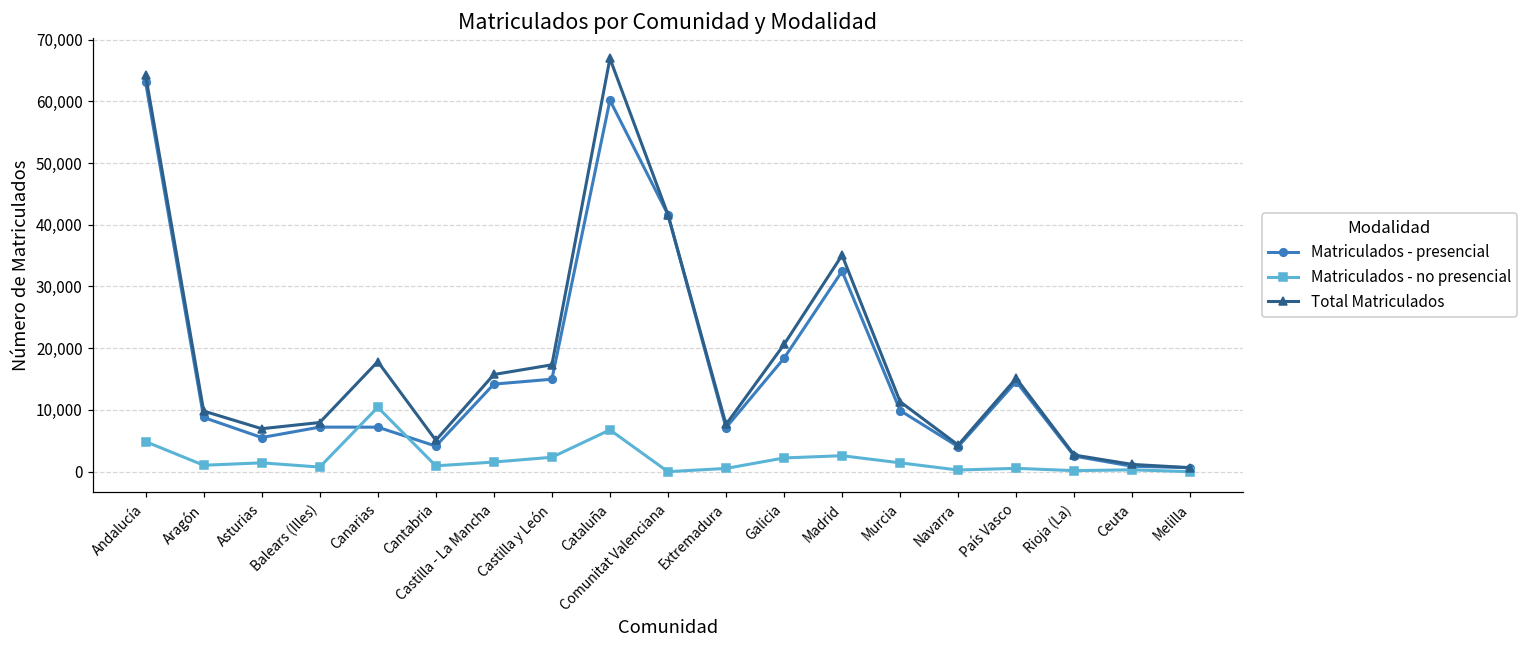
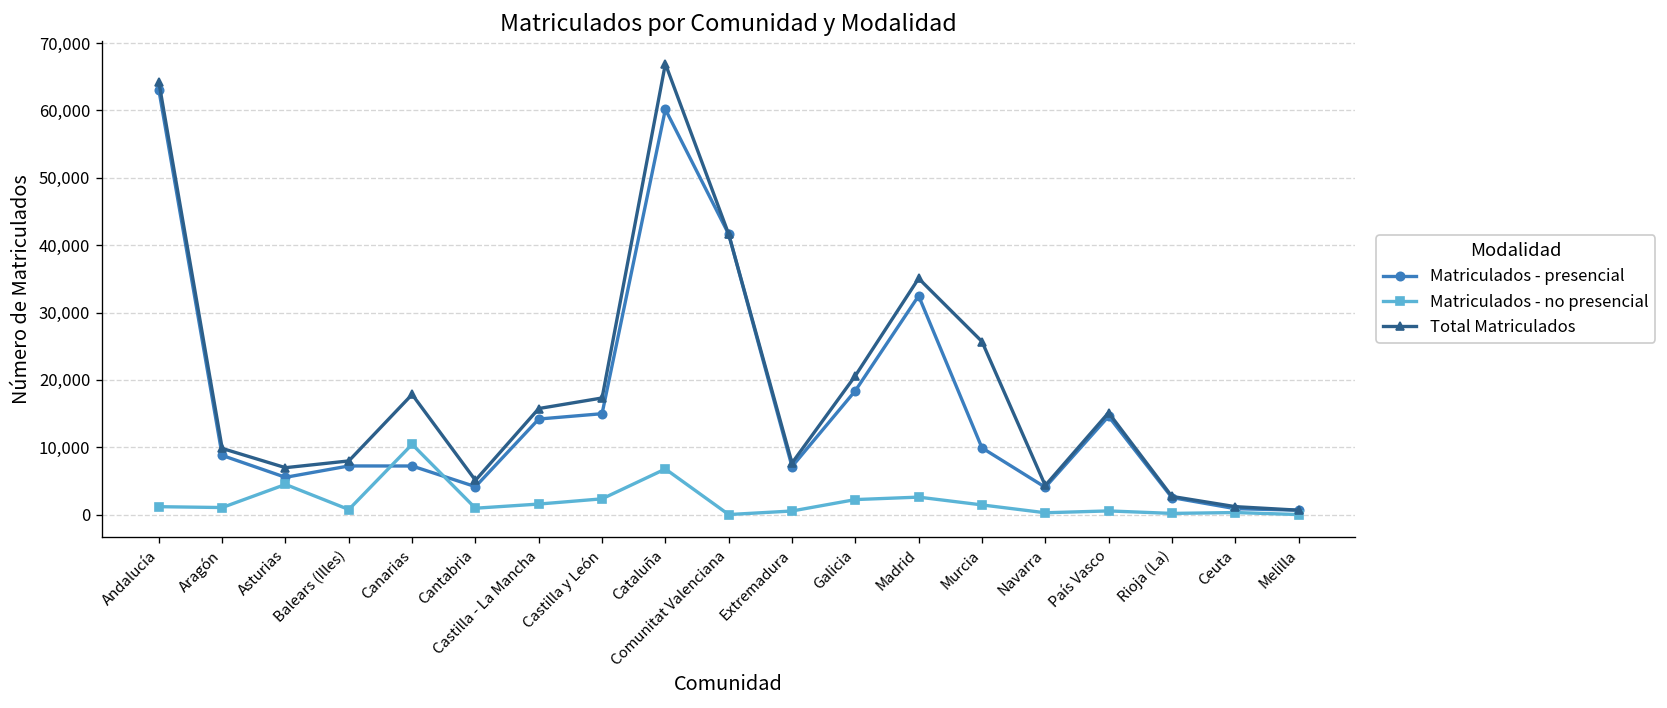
  {
    "Matriculados - presencial": {
      "Andalucía": "63,000",
      "Aragón": "9,000",
      "Asturias": "6,000",
      "Balears (Illes)": "7,000",
      "Canarias": "7,000",
      "Cantabria": "4,000",
      "Castilla - La Mancha": "14,000",
      "Castilla y León": "15,000",
      "Cataluña": "60,000",
      "Extremadura": "7,000",
      "Galicia": "18,000",
      "Madrid": "32,000",
      "Murcia": "10,000",
      "País Vasco": "15,000"
    },
    "Matriculados - no presencial": {
-     "Andalucía": "5,000",
+     "Andalucía": "1,000",
      "Aragón": "1,000",
-     "Asturias": "1,000",
+     "Asturias": "4,000",
      "Balears (Illes)": "1,000",
      "Canarias": "10,000",
      "Cantabria": "1,000",
      "Castilla - La Mancha": "2,000",
      "Castilla y León": "2,000",
      "Cataluña": "7,000",
      "Comunitat Valenciana": "0",
      "Extremadura": "1,000",
      "Galicia": "2,000",
      "Madrid": "3,000",
      "Murcia": "1,000",
      "Navarra": "0",
      "País Vasco": "1,000",
      "Rioja (La)": "0",
      "Ceuta": "0",
      "Melilla": "0"
    },
    "Total Matriculados": {
      "Andalucía": "64,000",
      "Aragón": "10,000",
      "Asturias": "7,000",
      "Balears (Illes)": "8,000",
      "Canarias": "18,000",
      "Cantabria": "5,000",
      "Castilla - La Mancha": "16,000",
      "Castilla y León": "17,000",
      "Cataluña": "67,000",
      "Extremadura": "8,000",
      "Galicia": "21,000",
      "Madrid": "35,000",
-     "Murcia": "11,000",
+     "Murcia": "26,000",
      "País Vasco": "15,000"
    }
  }
